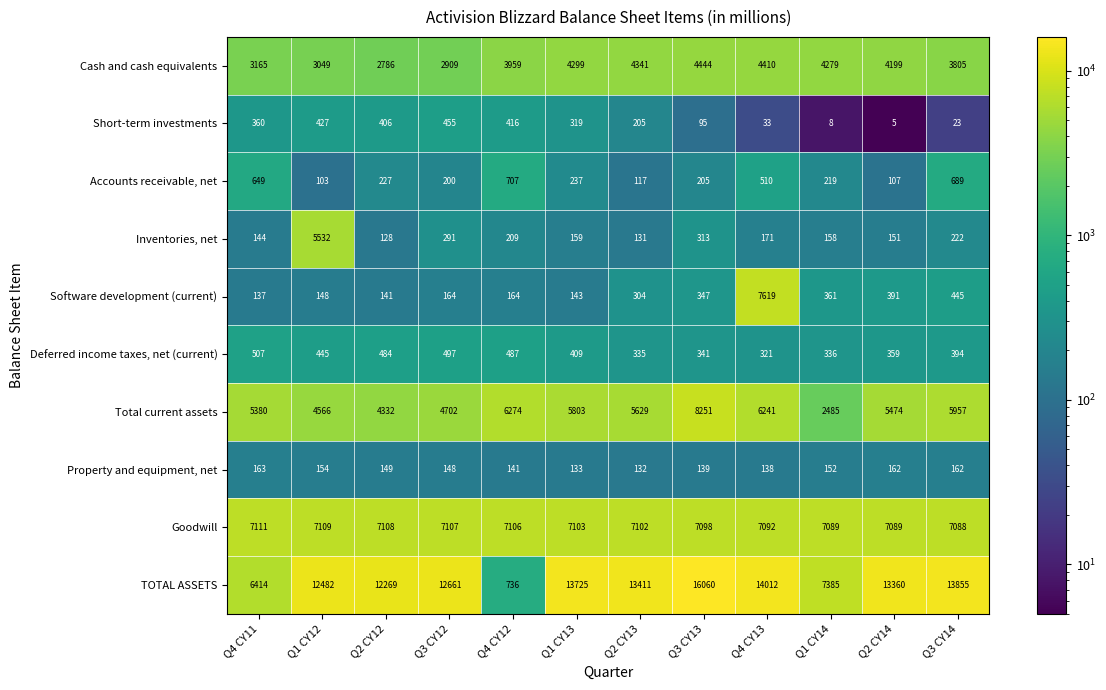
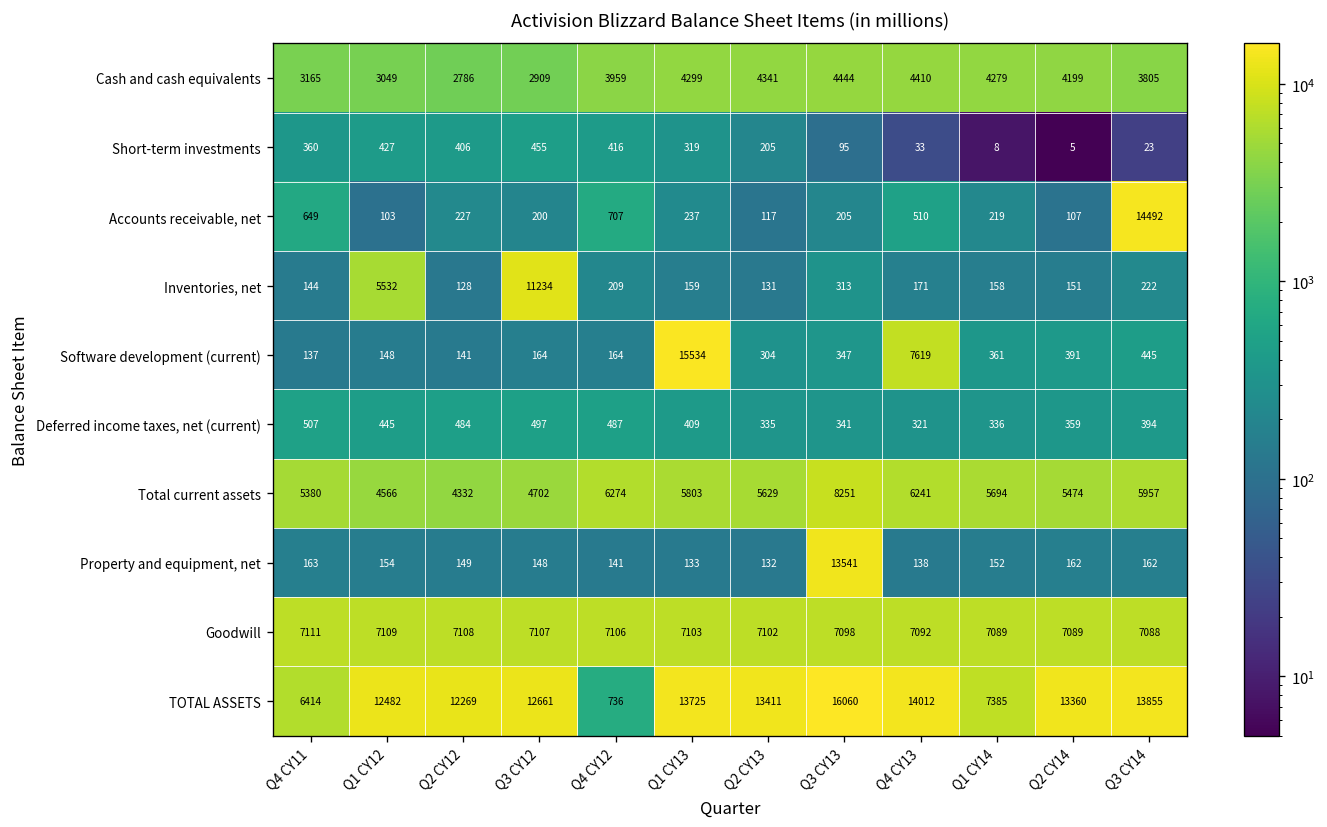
  {
    "Cash and cash equivalents": {
      "Q4 CY11": 3165,
      "Q1 CY12": 3049,
      "Q2 CY12": 2786,
      "Q3 CY12": 2909,
      "Q4 CY12": 3959,
      "Q1 CY13": 4299,
      "Q2 CY13": 4341,
      "Q3 CY13": 4444,
      "Q4 CY13": 4410,
      "Q1 CY14": 4279,
      "Q2 CY14": 4199,
      "Q3 CY14": 3805
    },
    "Short-term investments": {
      "Q4 CY11": 360,
      "Q1 CY12": 427,
      "Q2 CY12": 406,
      "Q3 CY12": 455,
      "Q4 CY12": 416,
      "Q1 CY13": 319,
      "Q2 CY13": 205,
      "Q3 CY13": 95,
      "Q4 CY13": 33,
      "Q1 CY14": 8,
      "Q2 CY14": 5,
      "Q3 CY14": 23
    },
    "Accounts receivable, net": {
      "Q4 CY11": 649,
      "Q1 CY12": 103,
      "Q2 CY12": 227,
      "Q3 CY12": 200,
      "Q4 CY12": 707,
      "Q1 CY13": 237,
      "Q2 CY13": 117,
      "Q3 CY13": 205,
      "Q4 CY13": 510,
      "Q1 CY14": 219,
      "Q2 CY14": 107,
-     "Q3 CY14": 689
+     "Q3 CY14": 14492
    },
    "Inventories, net": {
      "Q4 CY11": 144,
      "Q1 CY12": 5532,
      "Q2 CY12": 128,
-     "Q3 CY12": 291,
+     "Q3 CY12": 11234,
      "Q4 CY12": 209,
      "Q1 CY13": 159,
      "Q2 CY13": 131,
      "Q3 CY13": 313,
      "Q4 CY13": 171,
      "Q1 CY14": 158,
      "Q2 CY14": 151,
      "Q3 CY14": 222
    },
    "Software development (current)": {
      "Q4 CY11": 137,
      "Q1 CY12": 148,
      "Q2 CY12": 141,
      "Q3 CY12": 164,
      "Q4 CY12": 164,
-     "Q1 CY13": 143,
+     "Q1 CY13": 15534,
      "Q2 CY13": 304,
      "Q3 CY13": 347,
      "Q4 CY13": 7619,
      "Q1 CY14": 361,
      "Q2 CY14": 391,
      "Q3 CY14": 445
    },
    "Deferred income taxes, net (current)": {
      "Q4 CY11": 507,
      "Q1 CY12": 445,
      "Q2 CY12": 484,
      "Q3 CY12": 497,
      "Q4 CY12": 487,
      "Q1 CY13": 409,
      "Q2 CY13": 335,
      "Q3 CY13": 341,
      "Q4 CY13": 321,
      "Q1 CY14": 336,
      "Q2 CY14": 359,
      "Q3 CY14": 394
    },
    "Total current assets": {
      "Q4 CY11": 5380,
      "Q1 CY12": 4566,
      "Q2 CY12": 4332,
      "Q3 CY12": 4702,
      "Q4 CY12": 6274,
      "Q1 CY13": 5803,
      "Q2 CY13": 5629,
      "Q3 CY13": 8251,
      "Q4 CY13": 6241,
-     "Q1 CY14": 2485,
+     "Q1 CY14": 5694,
      "Q2 CY14": 5474,
      "Q3 CY14": 5957
    },
    "Property and equipment, net": {
      "Q4 CY11": 163,
      "Q1 CY12": 154,
      "Q2 CY12": 149,
      "Q3 CY12": 148,
      "Q4 CY12": 141,
      "Q1 CY13": 133,
      "Q2 CY13": 132,
-     "Q3 CY13": 139,
+     "Q3 CY13": 13541,
      "Q4 CY13": 138,
      "Q1 CY14": 152,
      "Q2 CY14": 162,
      "Q3 CY14": 162
    },
    "Goodwill": {
      "Q4 CY11": 7111,
      "Q1 CY12": 7109,
      "Q2 CY12": 7108,
      "Q3 CY12": 7107,
      "Q4 CY12": 7106,
      "Q1 CY13": 7103,
      "Q2 CY13": 7102,
      "Q3 CY13": 7098,
      "Q4 CY13": 7092,
      "Q1 CY14": 7089,
      "Q2 CY14": 7089,
      "Q3 CY14": 7088
    },
    "TOTAL ASSETS": {
      "Q4 CY11": 6414,
      "Q1 CY12": 12482,
      "Q2 CY12": 12269,
      "Q3 CY12": 12661,
      "Q4 CY12": 736,
      "Q1 CY13": 13725,
      "Q2 CY13": 13411,
      "Q3 CY13": 16060,
      "Q4 CY13": 14012,
      "Q1 CY14": 7385,
      "Q2 CY14": 13360,
      "Q3 CY14": 13855
    }
  }
